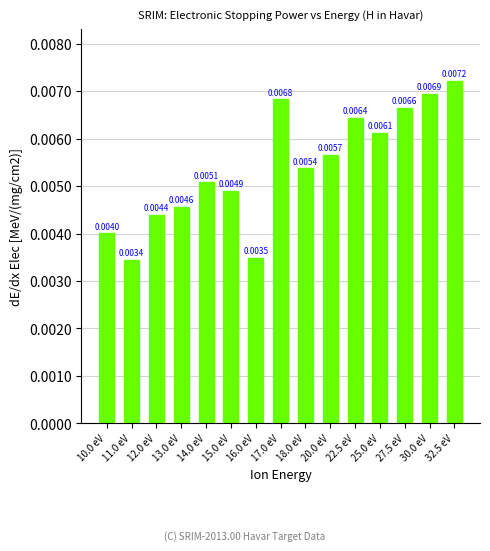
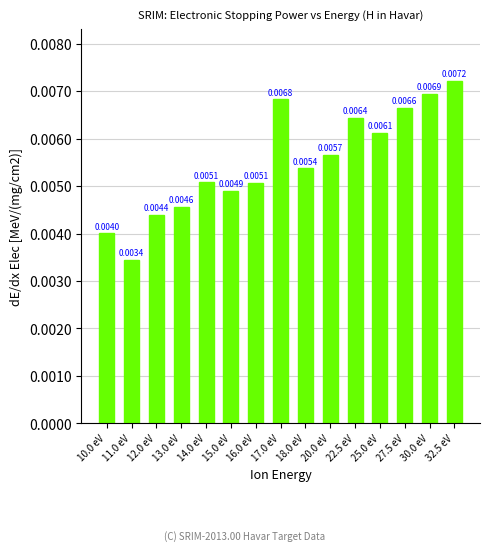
  {
    "10.0 eV": 0.0040,
    "11.0 eV": 0.0034,
    "12.0 eV": 0.0044,
    "13.0 eV": 0.0046,
    "14.0 eV": 0.0051,
    "15.0 eV": 0.0049,
-   "16.0 eV": 0.0035,
+   "16.0 eV": 0.0051,
    "17.0 eV": 0.0068,
    "18.0 eV": 0.0054,
    "20.0 eV": 0.0057,
    "22.5 eV": 0.0064,
    "25.0 eV": 0.0061,
    "27.5 eV": 0.0066,
    "30.0 eV": 0.0069,
    "32.5 eV": 0.0072
  }
